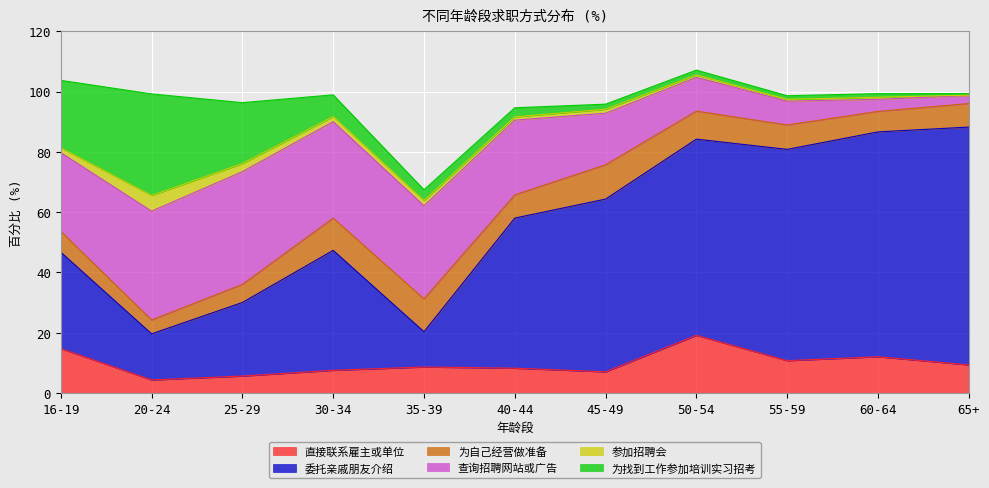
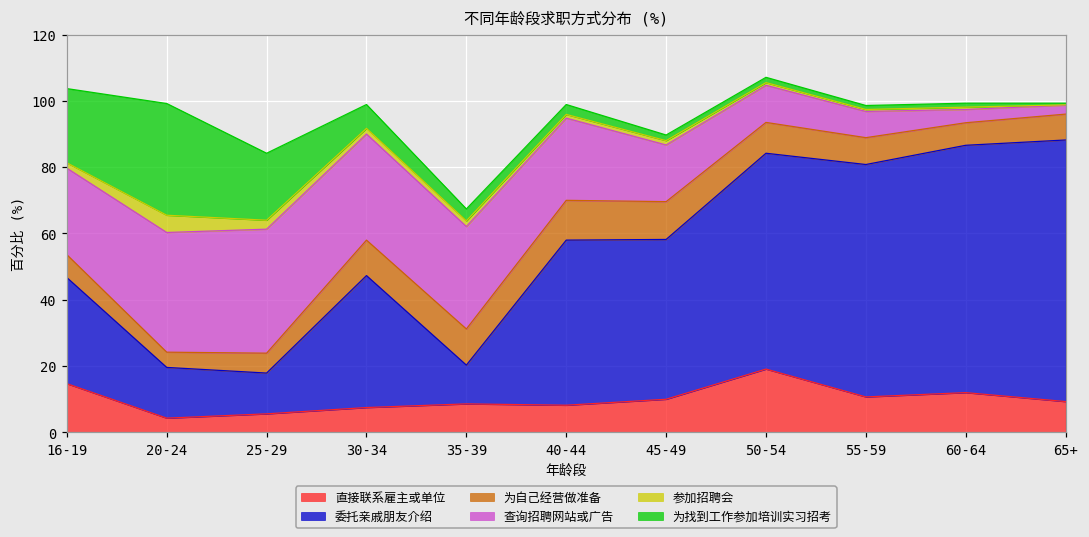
  {
    "直接联系雇主或单位": {
      "16-19": 15,
      "20-24": 4,
      "25-29": 6,
      "30-34": 8,
      "35-39": 9,
      "40-44": 8,
-     "45-49": 7,
+     "45-49": 10,
      "50-54": 19,
      "55-59": 11,
      "60-64": 12,
      "65+": 9
    },
    "委托亲戚朋友介绍": {
      "16-19": 32,
      "20-24": 15,
-     "25-29": 24,
+     "25-29": 12,
      "30-34": 40,
      "35-39": 12,
      "40-44": 50,
-     "45-49": 57,
+     "45-49": 48,
      "50-54": 65,
      "55-59": 70,
      "60-64": 75,
      "65+": 79
    },
    "为自己经营做准备": {
      "16-19": 7,
      "20-24": 5,
      "25-29": 6,
      "30-34": 11,
      "35-39": 11,
-     "40-44": 8,
+     "40-44": 12,
      "45-49": 11,
      "50-54": 9,
      "55-59": 8,
      "60-64": 7,
      "65+": 8
    },
    "查询招聘网站或广告": {
      "16-19": 26,
      "20-24": 36,
      "25-29": 37,
      "30-34": 32,
      "35-39": 31,
      "40-44": 25,
      "45-49": 17
    },
    "参加招聘会": {
      "16-19": 2,
      "20-24": 5,
      "25-29": 3,
      "30-34": 2,
      "35-39": 2,
      "40-44": 1,
      "45-49": 1
    },
    "为找到工作参加培训实习招考": {
      "16-19": 22,
      "20-24": 34,
      "25-29": 20,
      "30-34": 7,
      "35-39": 4,
      "40-44": 3,
      "45-49": 2,
      "50-54": 2,
      "55-59": 1,
      "60-64": 1
    }
  }
